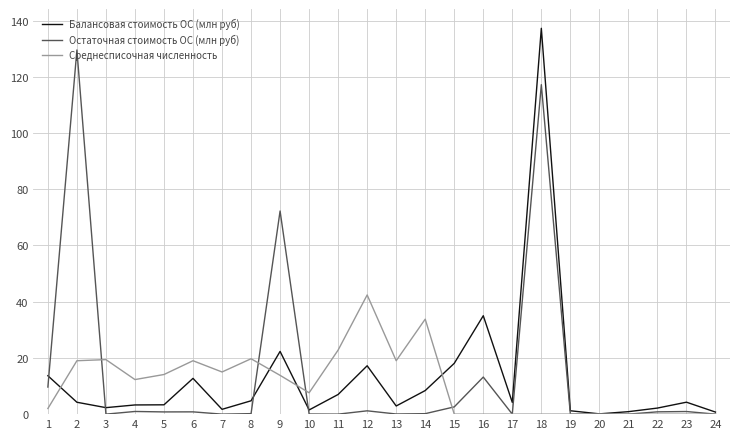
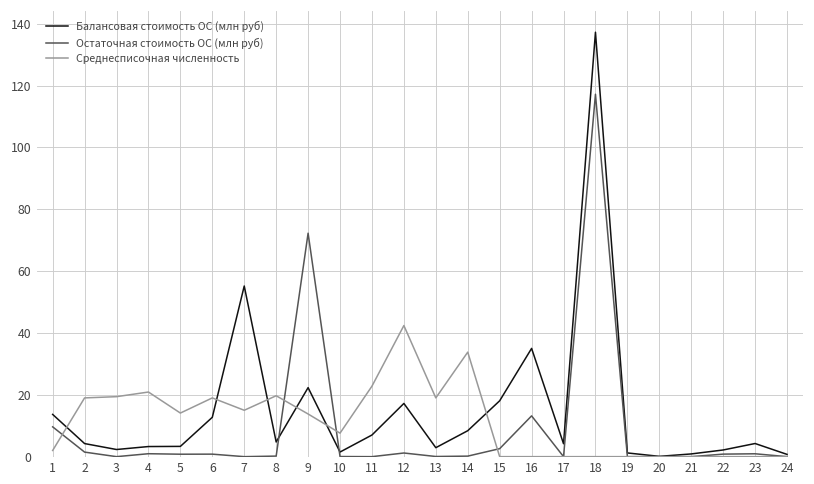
  {
    "Балансовая стоимость ОС (млн руб)": {
      "1": 14,
      "2": 4,
      "3": 2,
      "4": 3,
      "5": 3,
      "6": 13,
-     "7": 2,
+     "7": 55,
      "8": 5,
      "9": 22,
      "10": 1,
      "11": 7,
      "12": 17,
      "13": 3,
      "14": 8,
      "15": 18,
      "16": 35,
      "17": 4,
      "18": 137,
      "19": 1,
      "22": 2,
      "23": 4
    },
    "Остаточная стоимость ОС (млн руб)": {
      "1": 10,
-     "2": 130,
+     "2": 1,
      "3": 0,
      "4": 1,
      "5": 1,
      "6": 1,
      "7": 0,
      "8": 0,
      "9": 72,
      "10": 0,
      "11": 0,
      "12": 1,
      "13": 0,
      "14": 0,
      "15": 3,
      "16": 13,
      "18": 117,
      "23": 1
    },
    "Среднесписочная численность": {
      "1": 2,
      "2": 19,
      "3": 19,
-     "4": 12,
+     "4": 21,
      "5": 14,
      "6": 19,
      "7": 15,
      "8": 20,
      "9": 14,
      "10": 8,
      "11": 23,
      "12": 42,
      "13": 19,
      "14": 34,
      "15": 0,
      "16": 0,
      "18": 0,
      "23": 0
    }
  }
